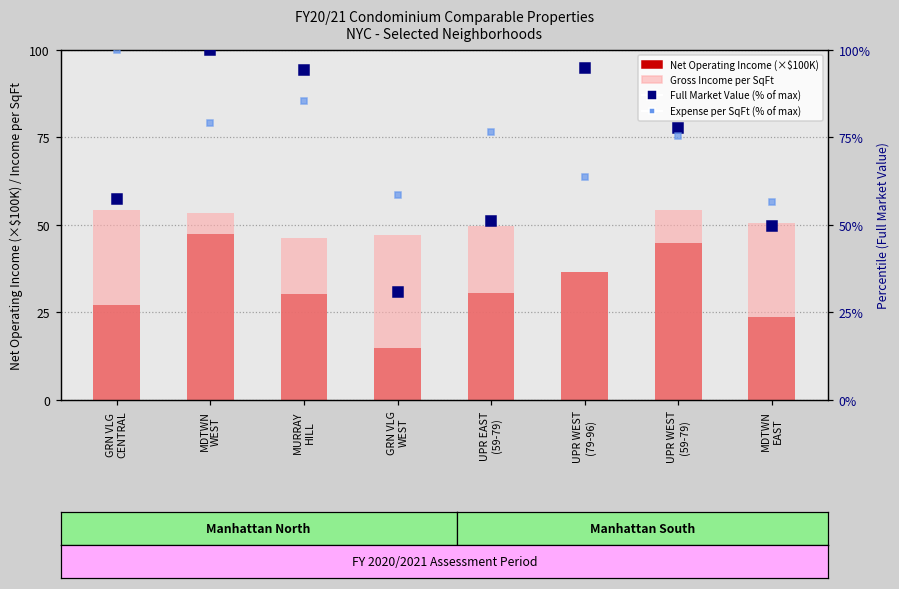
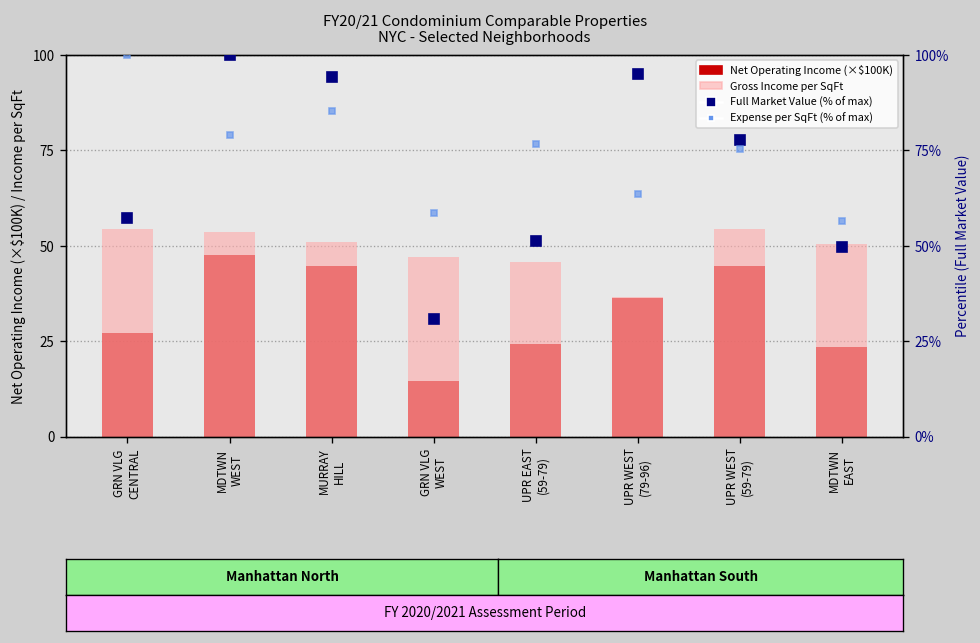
  {
    "Net Operating Income (×$100K)": {
-     "MURRAY HILL": 30,
-     "UPR EAST (59-79)": 30,
+     "MURRAY HILL": 45,
+     "UPR EAST (59-79)": 24,
      "UPR WEST (79-96)": 36
    },
    "Gross Income per SqFt": {
      "GRN VLG CENTRAL": 54,
      "MDTWN WEST": 54,
-     "MURRAY HILL": 46,
+     "MURRAY HILL": 51,
      "GRN VLG WEST": 47,
-     "UPR EAST (59-79)": 50,
+     "UPR EAST (59-79)": 46,
      "UPR WEST (79-96)": 36,
      "UPR WEST (59-79)": 54,
      "MDTWN EAST": 50
    }
  }
